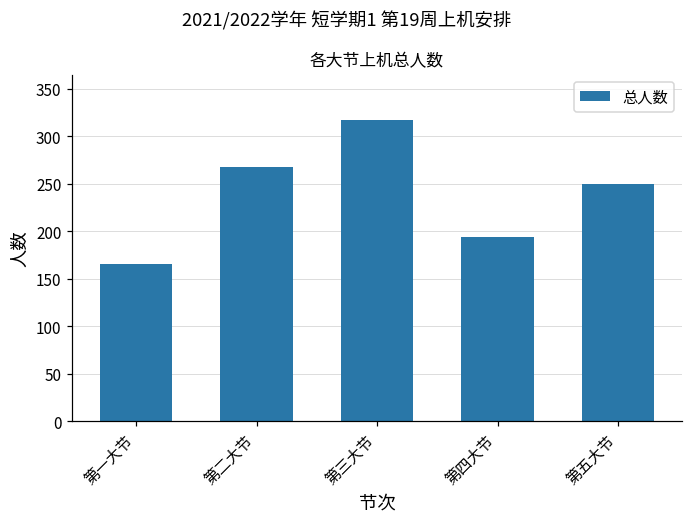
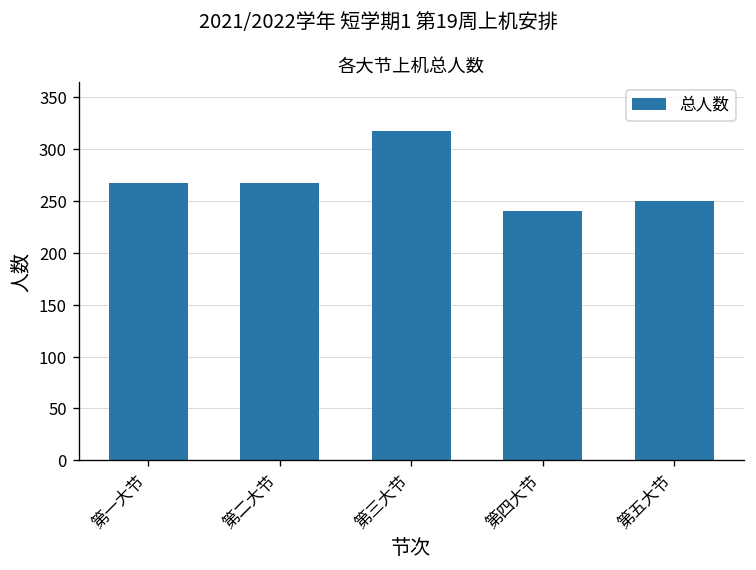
  {
-   "第一大节": 170,
+   "第一大节": 270,
    "第二大节": 270,
    "第三大节": 320,
-   "第四大节": 190,
+   "第四大节": 240,
    "第五大节": 250
  }
